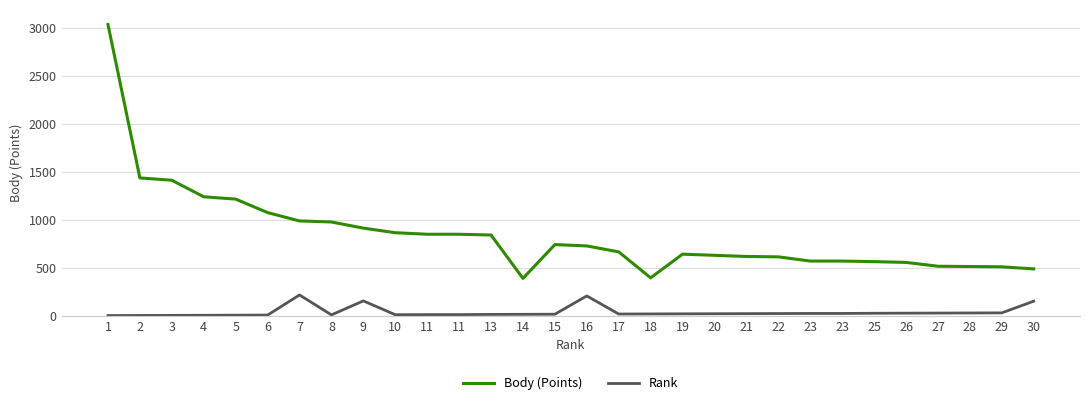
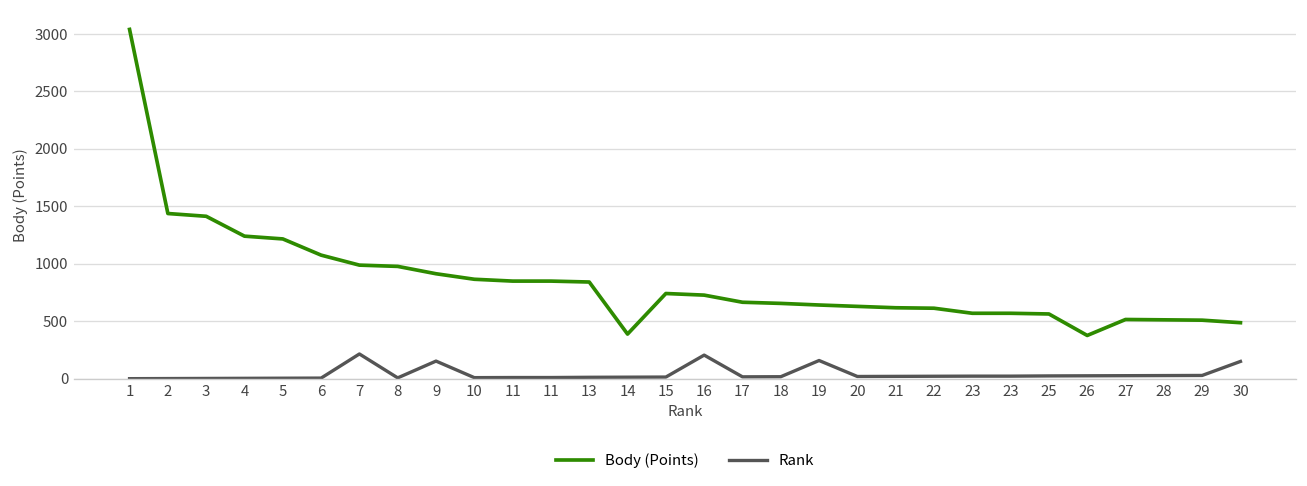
  {
    "Body (Points)": {
      "1": 3000,
      "2": 1400,
      "3": 1400,
      "4": 1200,
      "5": 1200,
      "6": 1100,
      "7": 1000,
      "8": 1000,
      "9": 900,
      "10": 900,
      "13": 800,
      "14": 400,
      "15": 700,
      "16": 700,
      "17": 700,
-     "18": 400,
+     "18": 700,
      "19": 600,
      "20": 600,
      "21": 600,
      "22": 600,
      "25": 600,
-     "26": 600,
+     "26": 400,
      "27": 500,
      "28": 500,
      "29": 500,
      "30": 500
    },
    "Rank": {
      "1": 0,
      "2": 0,
      "3": 0,
      "4": 0,
      "5": 0,
      "6": 0,
      "7": 200,
      "8": 0,
      "9": 200,
      "10": 0,
      "13": 0,
      "14": 0,
      "15": 0,
      "16": 200,
      "17": 0,
      "18": 0,
-     "19": 0,
+     "19": 200,
      "20": 0,
      "21": 0,
      "22": 0,
      "25": 0,
      "26": 0,
      "27": 0,
      "28": 0,
      "29": 0,
      "30": 200
    }
  }
